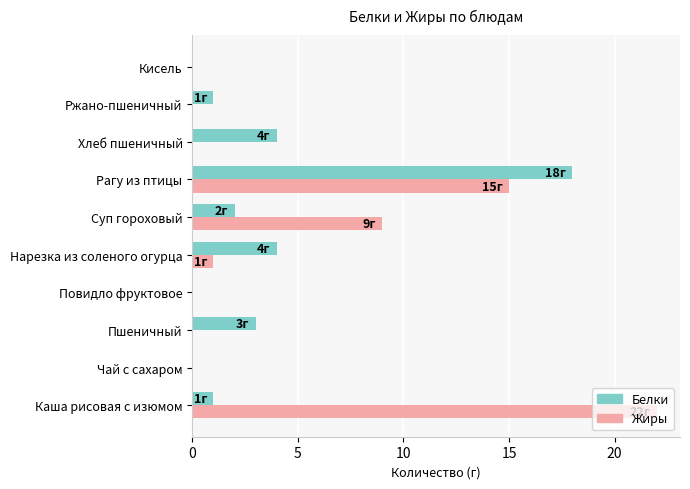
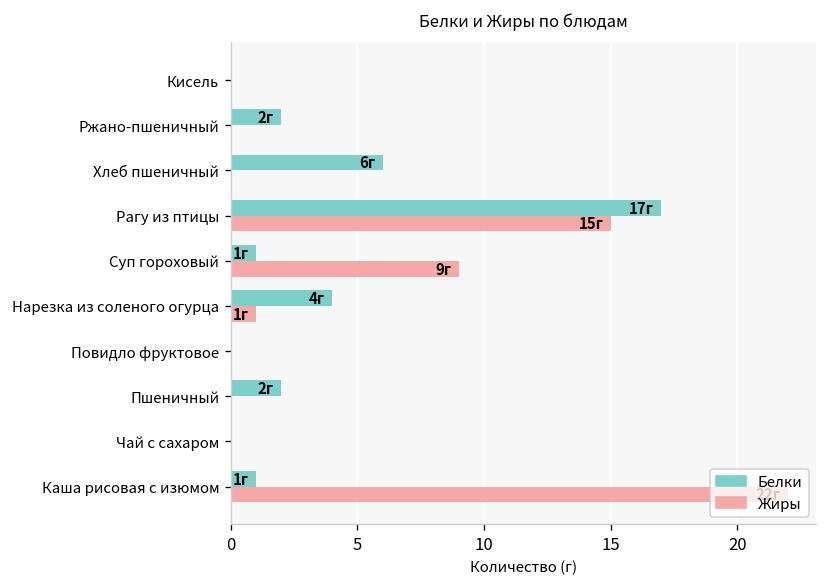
  {
    "Белки": {
-     "Ржано-пшеничный": "1г",
-     "Хлеб пшеничный": "4г",
-     "Рагу из птицы": "18г",
-     "Суп гороховый": "2г",
+     "Ржано-пшеничный": "2г",
+     "Хлеб пшеничный": "6г",
+     "Рагу из птицы": "17г",
+     "Суп гороховый": "1г",
      "Нарезка из соленого огурца": "4г",
-     "Пшеничный": "3г",
+     "Пшеничный": "2г",
      "Каша рисовая с изюмом": "1г"
    },
    "Жиры": {
      "Рагу из птицы": "15г",
      "Суп гороховый": "9г",
      "Нарезка из соленого огурца": "1г"
    }
  }
